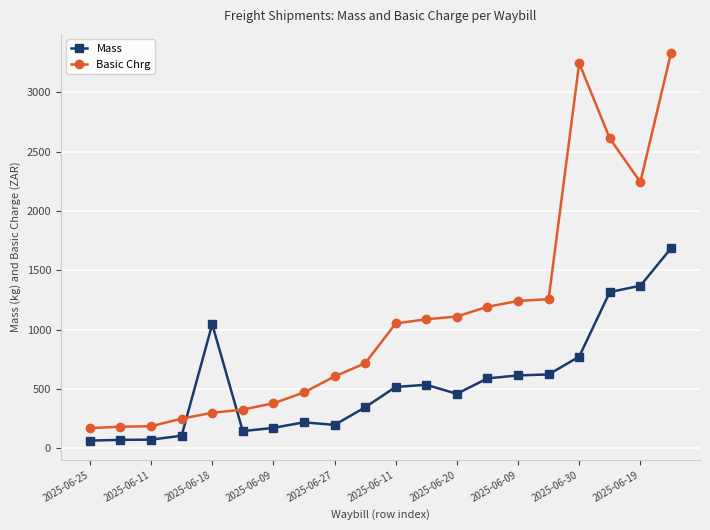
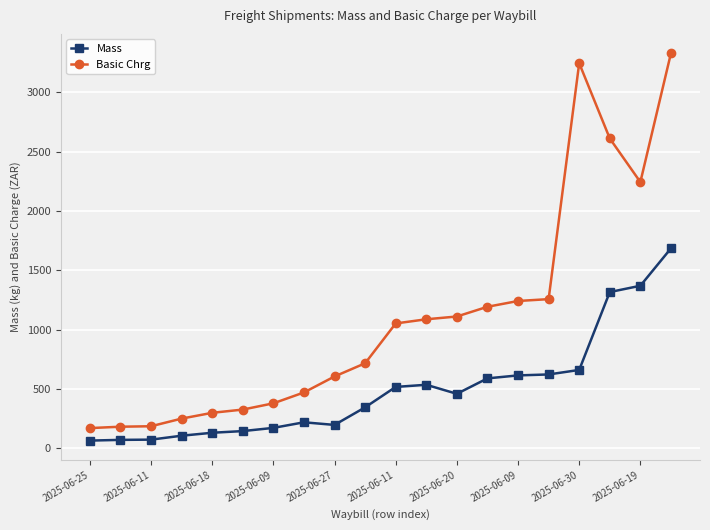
  {
    "Mass": {
      "2025-06-25": 70,
-     "2025-06-18": 1050,
+     "2025-06-18": 130,
      "2025-06-27": 200,
      "2025-06-20": 460,
-     "2025-06-30": 770,
+     "2025-06-30": 660,
      "2025-06-19": 1370
    },
    "Basic Chrg": {
      "2025-06-25": 170,
      "2025-06-18": 300,
      "2025-06-27": 610,
      "2025-06-20": 1110,
      "2025-06-30": 3240,
      "2025-06-19": 2240
    }
  }
